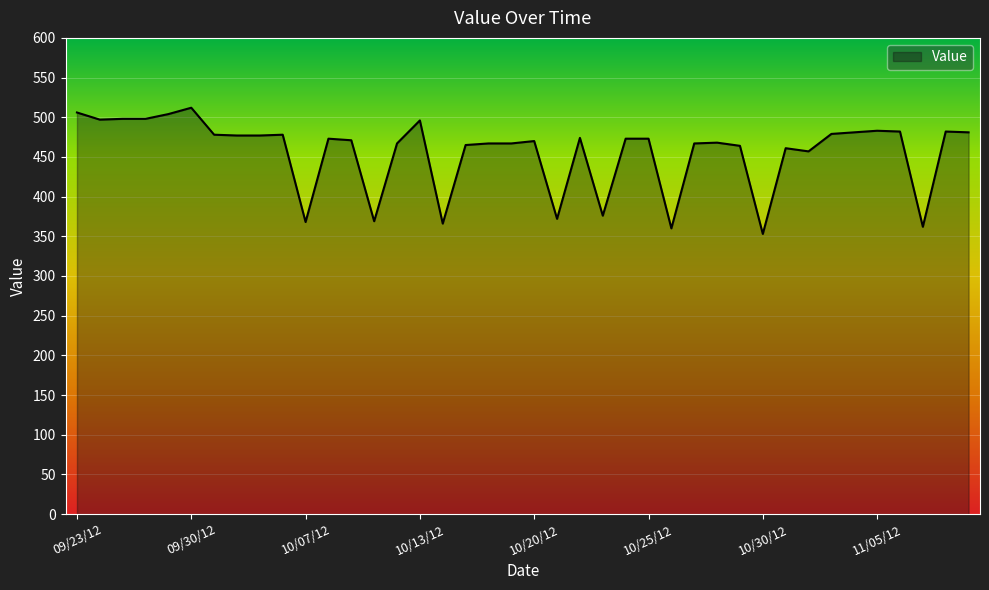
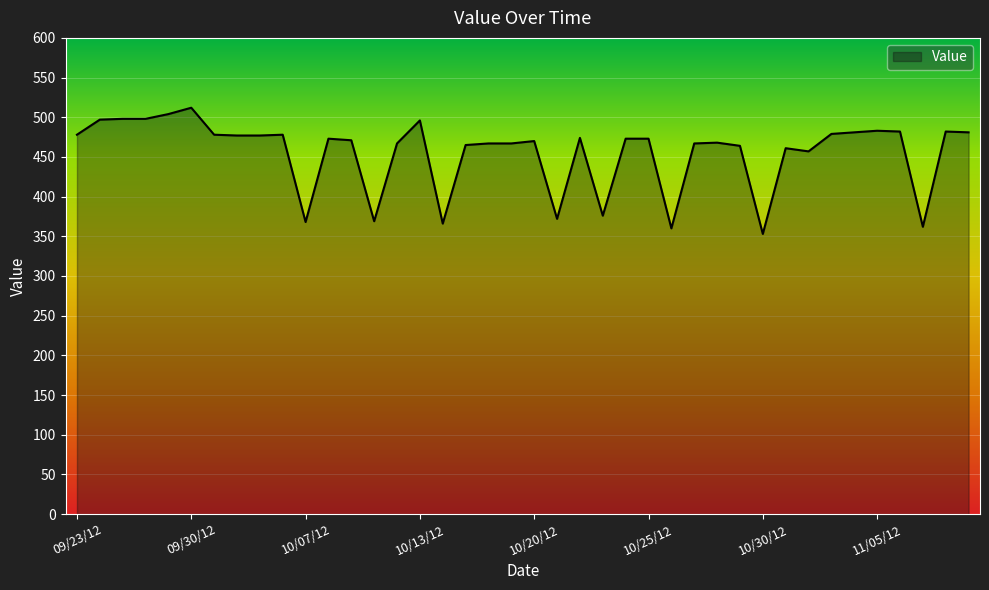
  {
-   "09/23/12": 510,
+   "09/23/12": 480,
    "09/30/12": 510,
    "10/07/12": 370,
    "10/13/12": 500,
    "10/20/12": 470,
    "10/25/12": 470,
    "10/30/12": 350,
    "11/05/12": 480
  }
